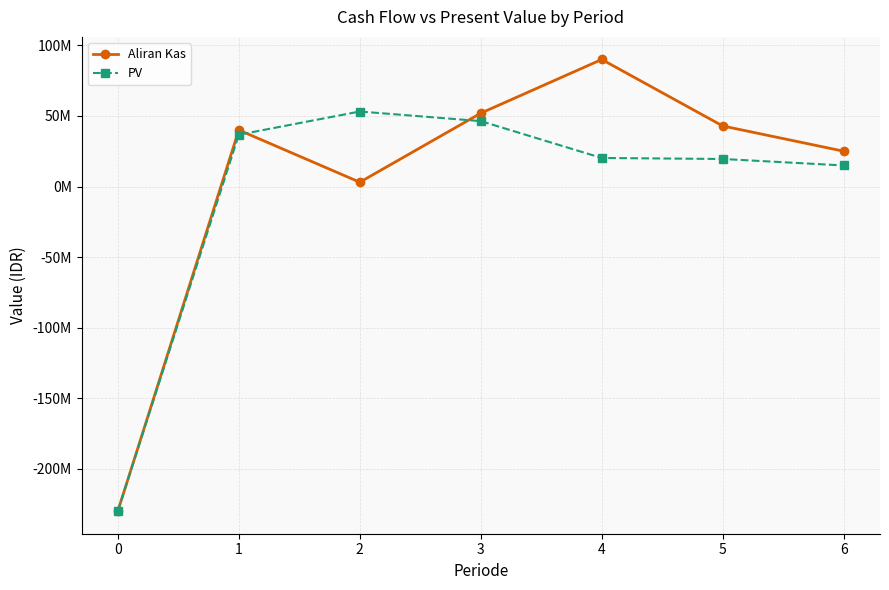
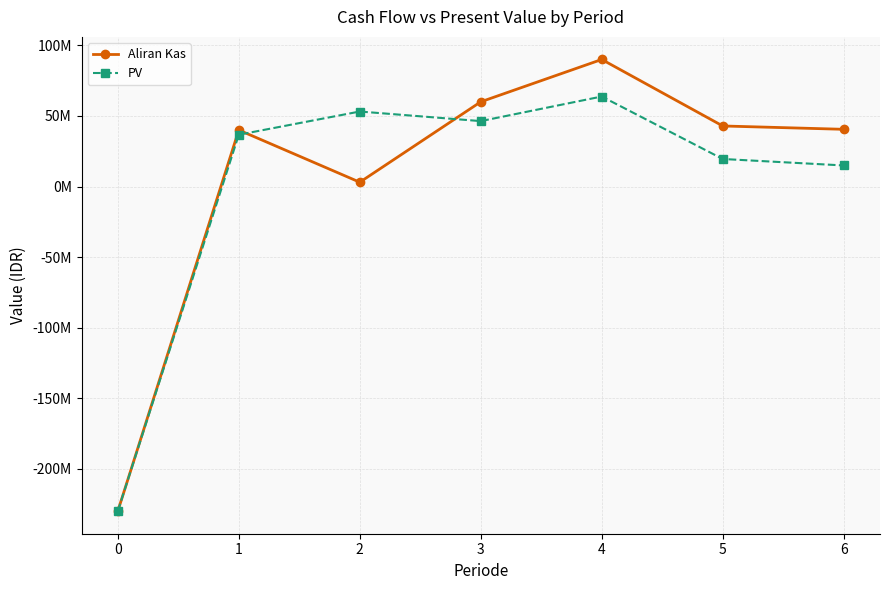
  {
    "Aliran Kas": {
      "1": 40000000,
      "2": 3000000,
-     "3": 52000000,
+     "3": 60000000,
      "4": 90000000,
      "5": 43000000,
-     "6": 25000000
+     "6": 41000000
    },
    "PV": {
      "1": 37000000,
      "2": 53000000,
      "3": 46000000,
-     "4": 20000000,
+     "4": 64000000,
      "5": 19000000,
      "6": 15000000
    }
  }
